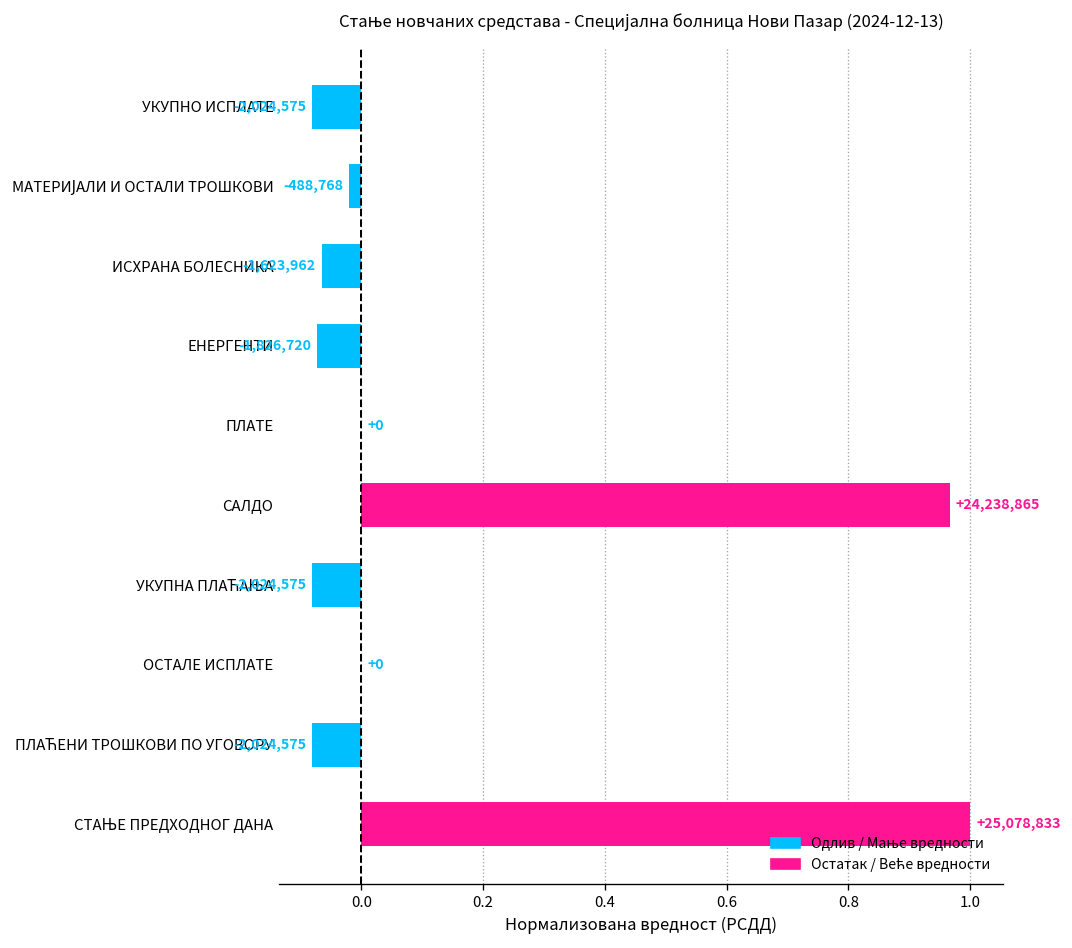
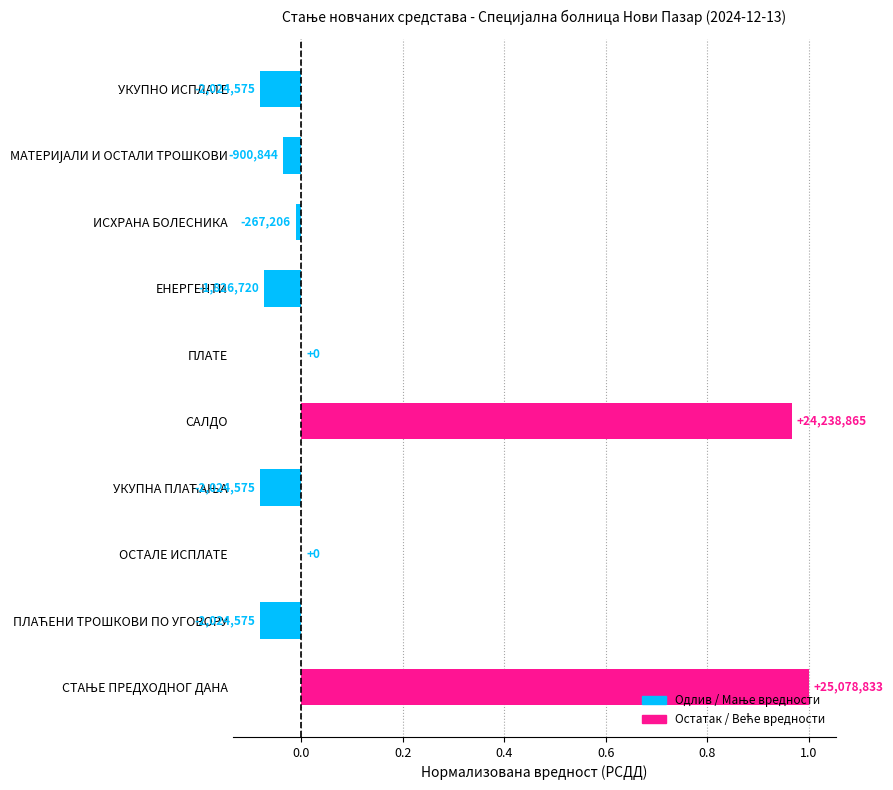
  {
-   "МАТЕРИЈАЛИ И ОСТАЛИ ТРОШКОВИ": "-488,768",
-   "ИСХРАНА БОЛЕСНИКА": "-1,623,962",
+   "МАТЕРИЈАЛИ И ОСТАЛИ ТРОШКОВИ": "-900,844",
+   "ИСХРАНА БОЛЕСНИКА": "-267,206",
    "ПЛАТЕ": "+0",
    "ОСТАЛЕ ИСПЛАТЕ": "+0"
  }
